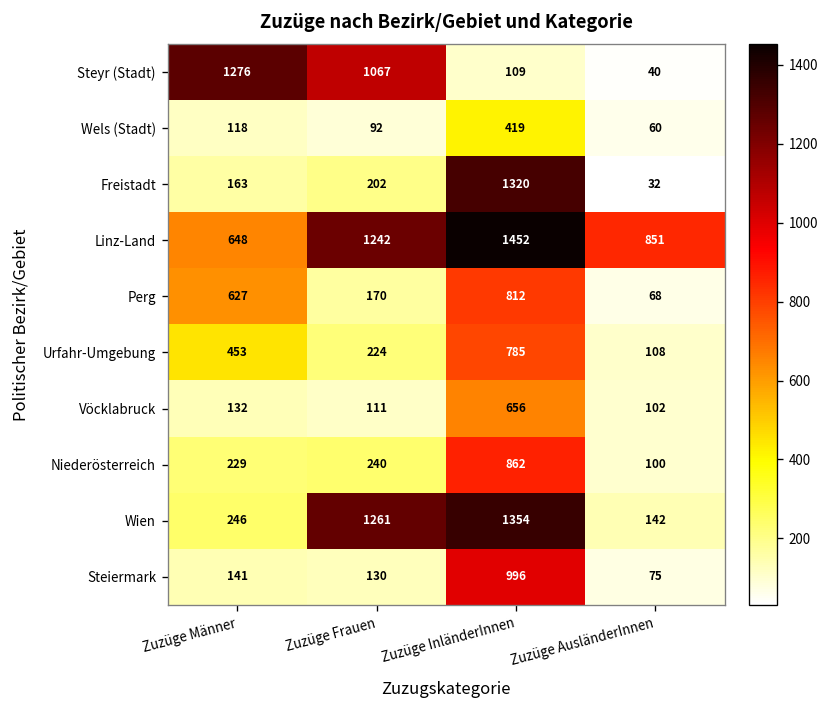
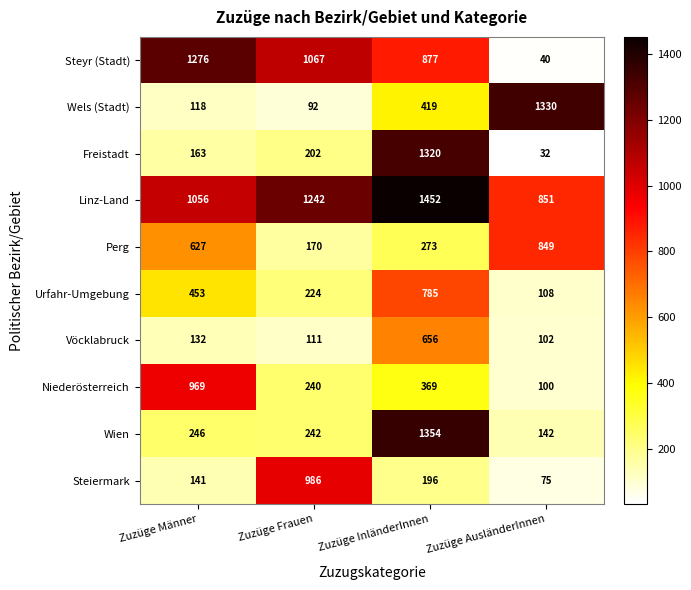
  {
    "Steyr (Stadt)": {
      "Zuzüge Männer": 1276,
      "Zuzüge Frauen": 1067,
-     "Zuzüge InländerInnen": 109,
+     "Zuzüge InländerInnen": 877,
      "Zuzüge AusländerInnen": 40
    },
    "Wels (Stadt)": {
      "Zuzüge Männer": 118,
      "Zuzüge Frauen": 92,
      "Zuzüge InländerInnen": 419,
-     "Zuzüge AusländerInnen": 60
+     "Zuzüge AusländerInnen": 1330
    },
    "Freistadt": {
      "Zuzüge Männer": 163,
      "Zuzüge Frauen": 202,
      "Zuzüge InländerInnen": 1320,
      "Zuzüge AusländerInnen": 32
    },
    "Linz-Land": {
-     "Zuzüge Männer": 648,
+     "Zuzüge Männer": 1056,
      "Zuzüge Frauen": 1242,
      "Zuzüge InländerInnen": 1452,
      "Zuzüge AusländerInnen": 851
    },
    "Perg": {
      "Zuzüge Männer": 627,
      "Zuzüge Frauen": 170,
-     "Zuzüge InländerInnen": 812,
-     "Zuzüge AusländerInnen": 68
+     "Zuzüge InländerInnen": 273,
+     "Zuzüge AusländerInnen": 849
    },
    "Urfahr-Umgebung": {
      "Zuzüge Männer": 453,
      "Zuzüge Frauen": 224,
      "Zuzüge InländerInnen": 785,
      "Zuzüge AusländerInnen": 108
    },
    "Vöcklabruck": {
      "Zuzüge Männer": 132,
      "Zuzüge Frauen": 111,
      "Zuzüge InländerInnen": 656,
      "Zuzüge AusländerInnen": 102
    },
    "Niederösterreich": {
-     "Zuzüge Männer": 229,
+     "Zuzüge Männer": 969,
      "Zuzüge Frauen": 240,
-     "Zuzüge InländerInnen": 862,
+     "Zuzüge InländerInnen": 369,
      "Zuzüge AusländerInnen": 100
    },
    "Wien": {
      "Zuzüge Männer": 246,
-     "Zuzüge Frauen": 1261,
+     "Zuzüge Frauen": 242,
      "Zuzüge InländerInnen": 1354,
      "Zuzüge AusländerInnen": 142
    },
    "Steiermark": {
      "Zuzüge Männer": 141,
-     "Zuzüge Frauen": 130,
-     "Zuzüge InländerInnen": 996,
+     "Zuzüge Frauen": 986,
+     "Zuzüge InländerInnen": 196,
      "Zuzüge AusländerInnen": 75
    }
  }
